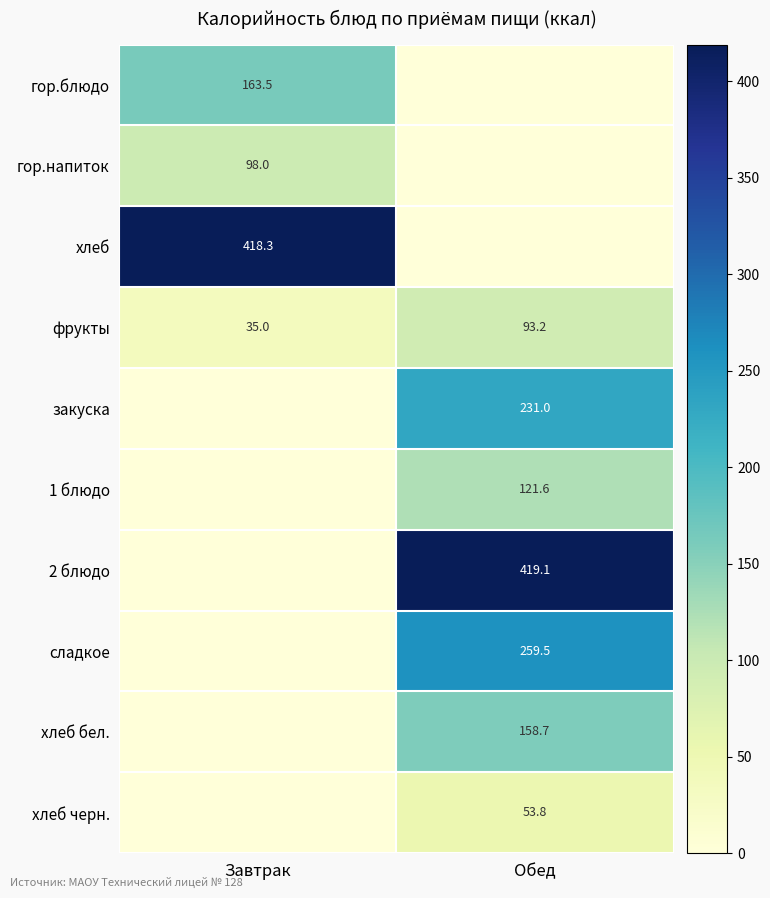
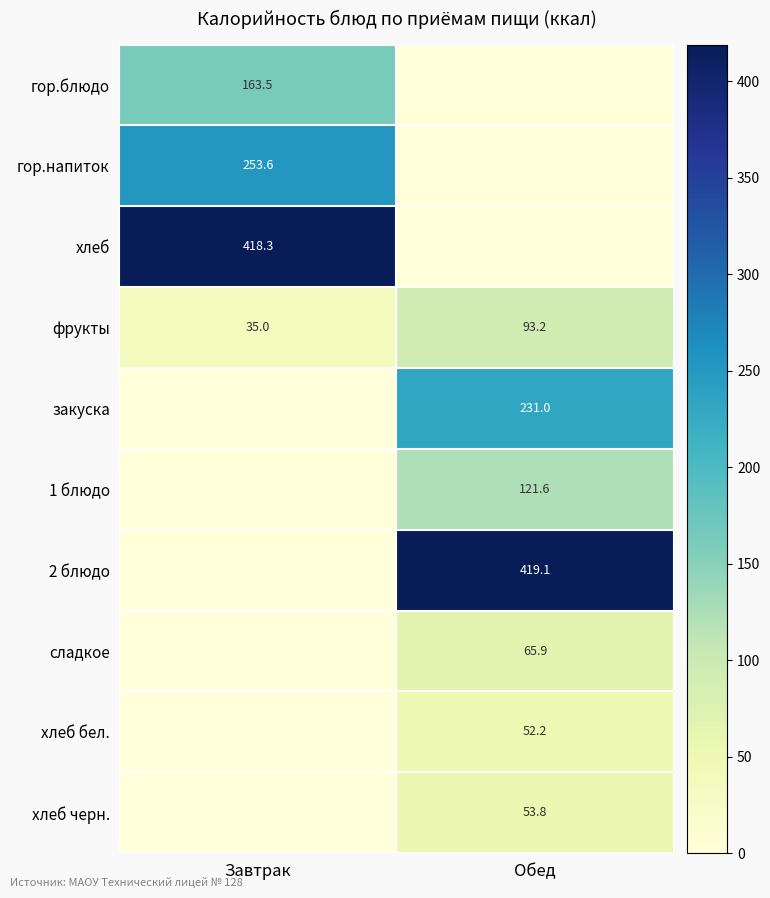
  {
    "гор.блюдо": {
      "Завтрак": 163.5
    },
    "гор.напиток": {
-     "Завтрак": 98.0
+     "Завтрак": 253.6
    },
    "хлеб": {
      "Завтрак": 418.3
    },
    "фрукты": {
      "Завтрак": 35.0,
      "Обед": 93.2
    },
    "закуска": {
      "Обед": 231.0
    },
    "1 блюдо": {
      "Обед": 121.6
    },
    "2 блюдо": {
      "Обед": 419.1
    },
    "сладкое": {
-     "Обед": 259.5
+     "Обед": 65.9
    },
    "хлеб бел.": {
-     "Обед": 158.7
+     "Обед": 52.2
    },
    "хлеб черн.": {
      "Обед": 53.8
    }
  }
